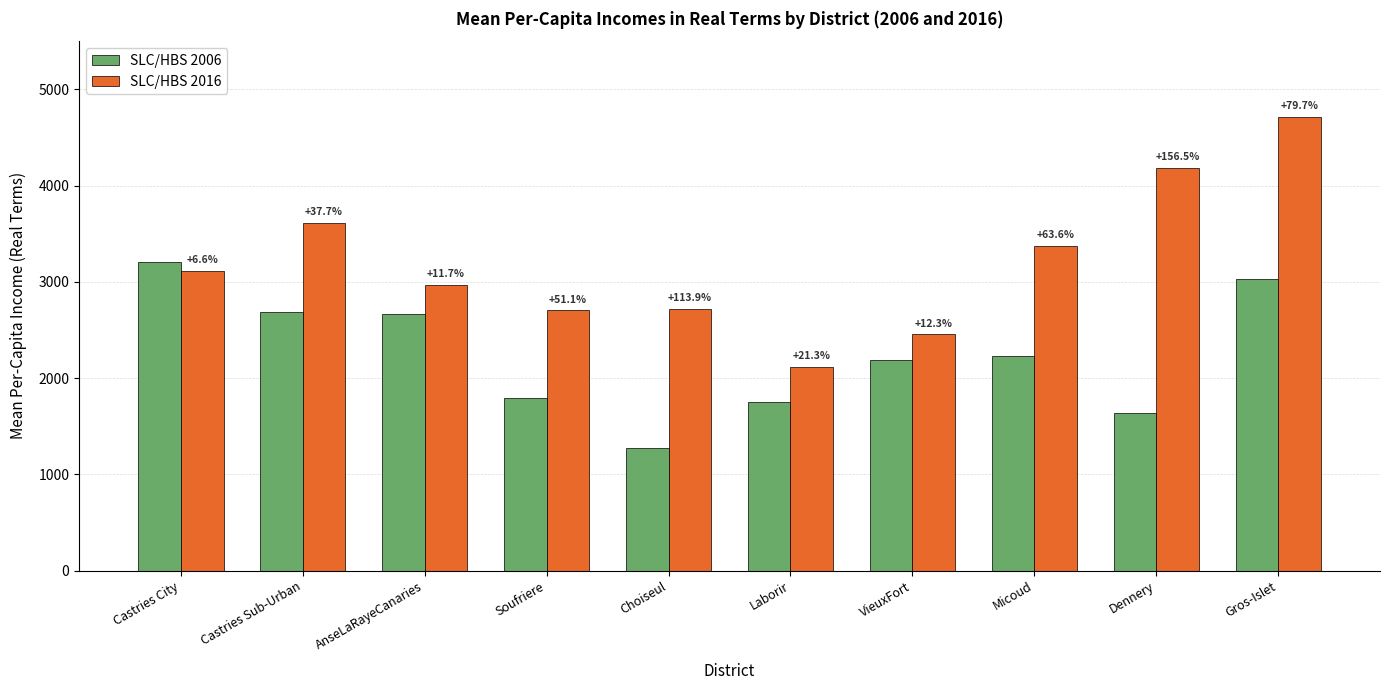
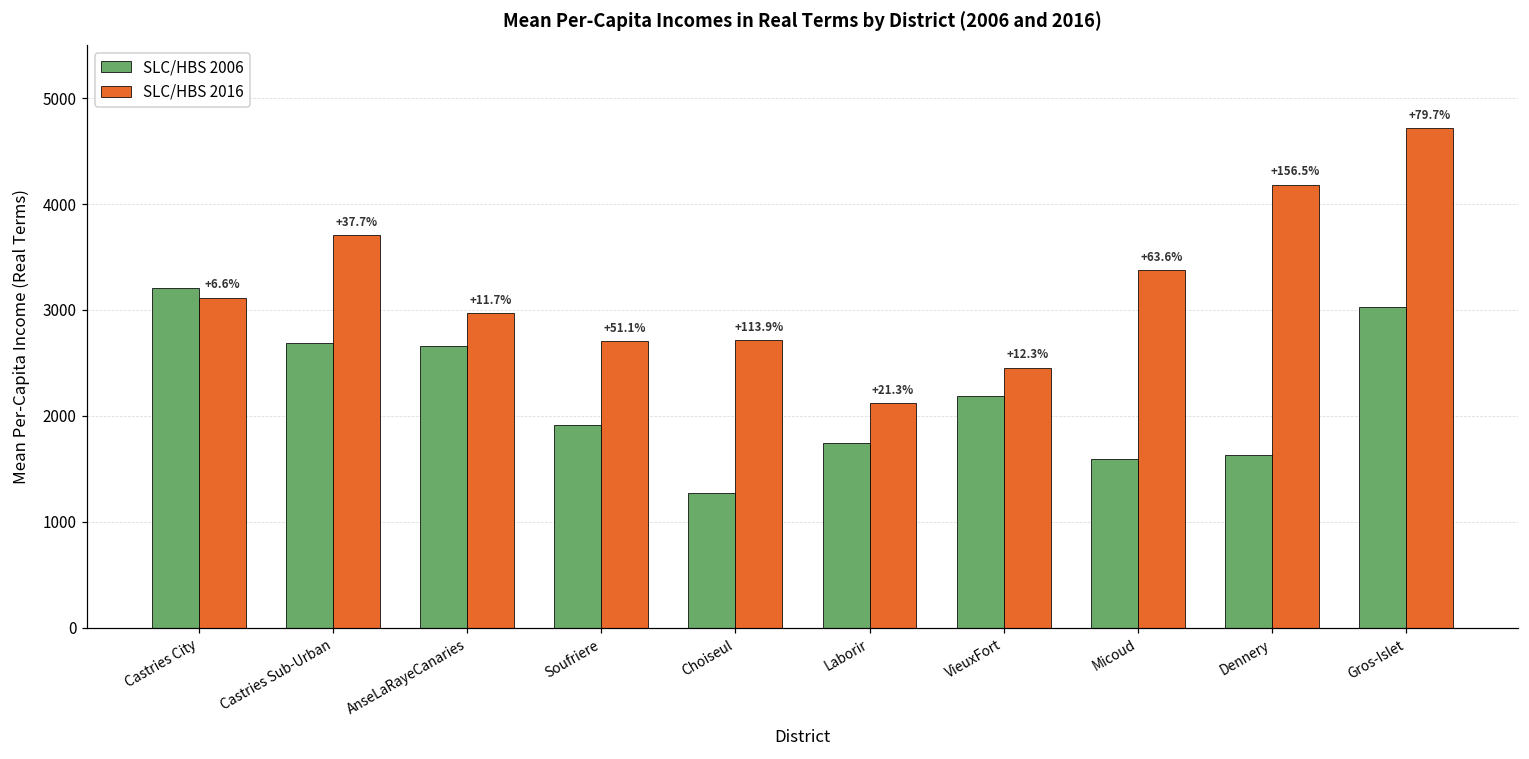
  {
    "SLC/HBS 2006": {
      "Castries City": 3200,
      "Castries Sub-Urban": 2700,
      "AnseLaRayeCanaries": 2700,
-     "Soufriere": 1800,
+     "Soufriere": 1900,
      "Choiseul": 1300,
      "Laborir": 1700,
      "VieuxFort": 2200,
-     "Micoud": 2200,
+     "Micoud": 1600,
      "Dennery": 1600,
      "Gros-Islet": 3000
    },
    "SLC/HBS 2016": {
-     "Castries Sub-Urban": 3600
+     "Castries Sub-Urban": 3700
    }
  }
